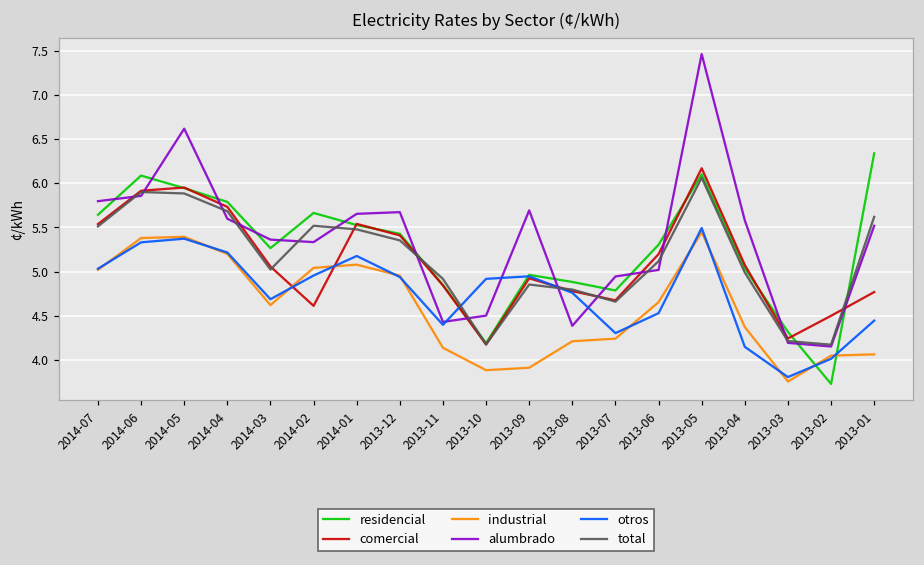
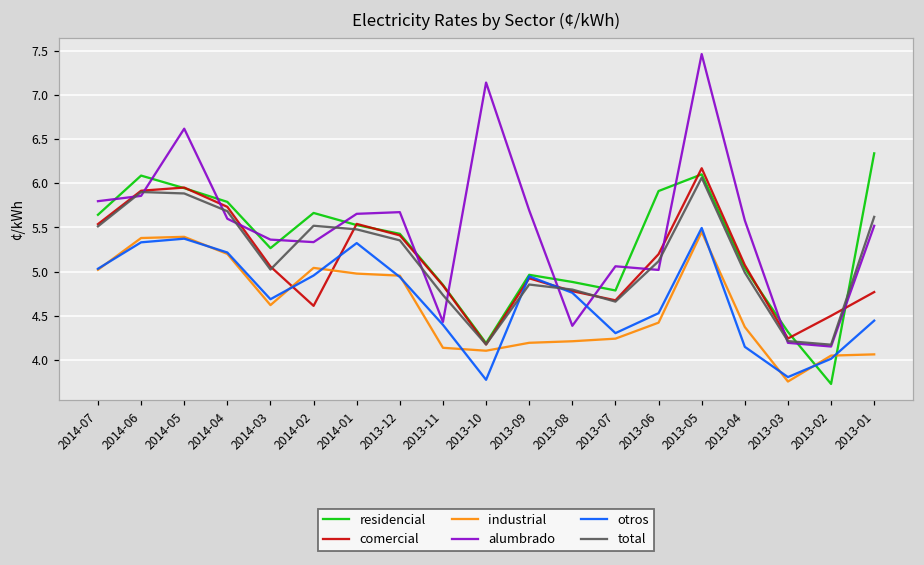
  {
    "residencial": {
      "2014-07": 5.6,
      "2014-06": 6.1,
      "2014-04": 5.8,
      "2014-03": 5.3,
      "2014-02": 5.7,
      "2013-08": 4.9,
      "2013-07": 4.8,
-     "2013-06": 5.3,
+     "2013-06": 5.9,
      "2013-05": 6.1,
      "2013-04": 5.0,
      "2013-03": 4.3,
      "2013-02": 3.7,
      "2013-01": 6.3
    },
    "comercial": {
      "2014-04": 5.7,
      "2014-03": 5.1,
      "2014-02": 4.6,
      "2013-06": 5.2,
      "2013-05": 6.2,
      "2013-04": 5.1,
      "2013-02": 4.5,
      "2013-01": 4.8
    },
    "industrial": {
      "2014-06": 5.4,
      "2014-03": 4.6,
      "2014-02": 5.0,
-     "2014-01": 5.1,
+     "2014-01": 5.0,
      "2013-11": 4.1,
-     "2013-10": 3.9,
-     "2013-09": 3.9,
+     "2013-10": 4.1,
+     "2013-09": 4.2,
      "2013-08": 4.2,
      "2013-07": 4.2,
-     "2013-06": 4.7,
+     "2013-06": 4.4,
      "2013-05": 5.4,
      "2013-04": 4.4,
      "2013-03": 3.8,
      "2013-02": 4.0,
      "2013-01": 4.1
    },
    "alumbrado": {
      "2014-07": 5.8,
      "2014-06": 5.9,
      "2014-05": 6.6,
      "2014-04": 5.6,
      "2014-03": 5.4,
      "2014-02": 5.3,
      "2014-01": 5.7,
      "2013-12": 5.7,
      "2013-11": 4.4,
-     "2013-10": 4.5,
+     "2013-10": 7.1,
      "2013-09": 5.7,
      "2013-08": 4.4,
-     "2013-07": 4.9,
+     "2013-07": 5.1,
      "2013-06": 5.0,
      "2013-05": 7.5,
      "2013-04": 5.6,
      "2013-01": 5.5
    },
    "otros": {
      "2014-06": 5.3,
      "2014-03": 4.7,
      "2014-02": 5.0,
-     "2014-01": 5.2,
+     "2014-01": 5.3,
      "2013-11": 4.4,
-     "2013-10": 4.9,
+     "2013-10": 3.8,
      "2013-07": 4.3,
      "2013-06": 4.5,
      "2013-05": 5.5,
      "2013-04": 4.1,
      "2013-03": 3.8,
      "2013-02": 4.0,
      "2013-01": 4.4
    },
    "total": {
      "2014-05": 5.9,
      "2014-04": 5.7,
      "2014-03": 5.0,
      "2014-02": 5.5,
      "2014-01": 5.5,
      "2013-12": 5.4,
-     "2013-11": 4.9,
+     "2013-11": 4.7,
      "2013-09": 4.9,
      "2013-06": 5.1,
      "2013-05": 6.1,
      "2013-04": 5.0,
      "2013-01": 5.6
    }
  }
